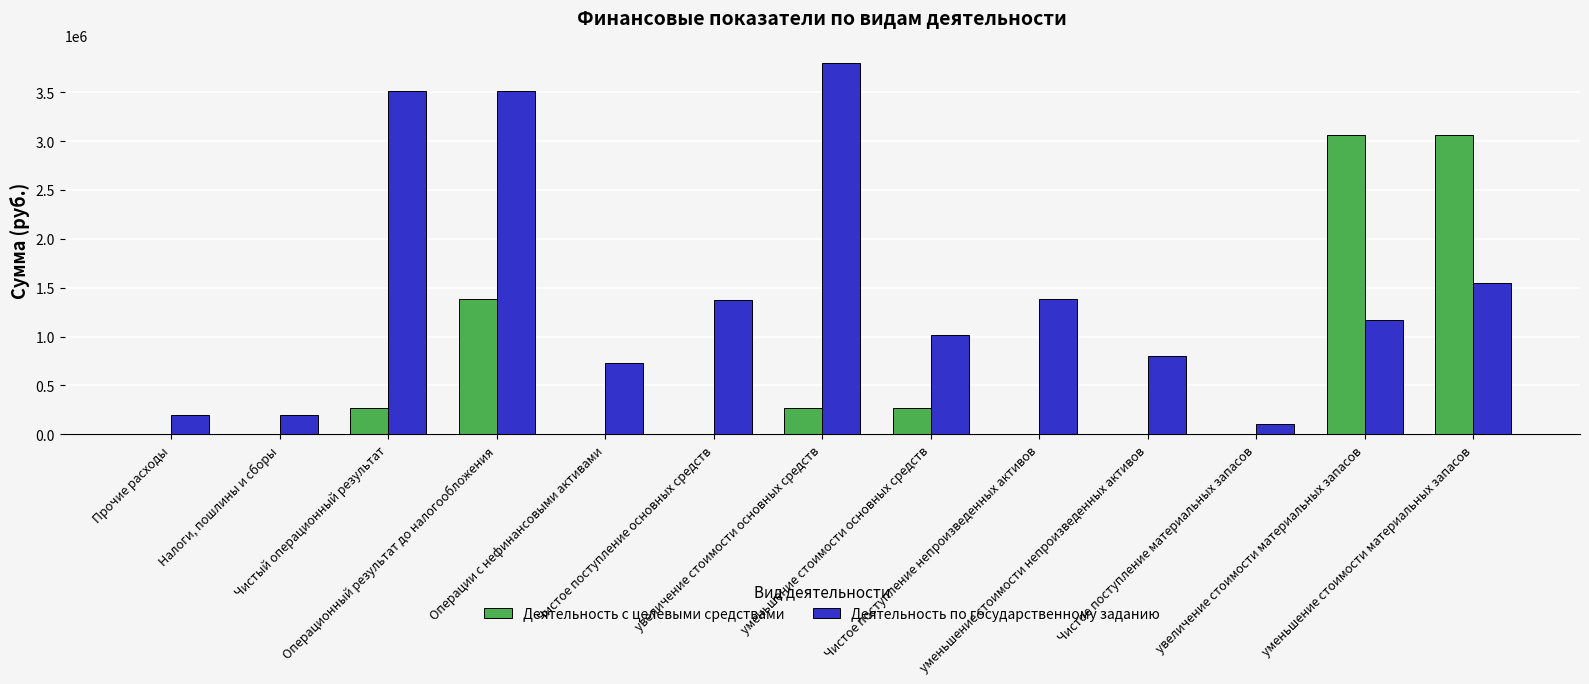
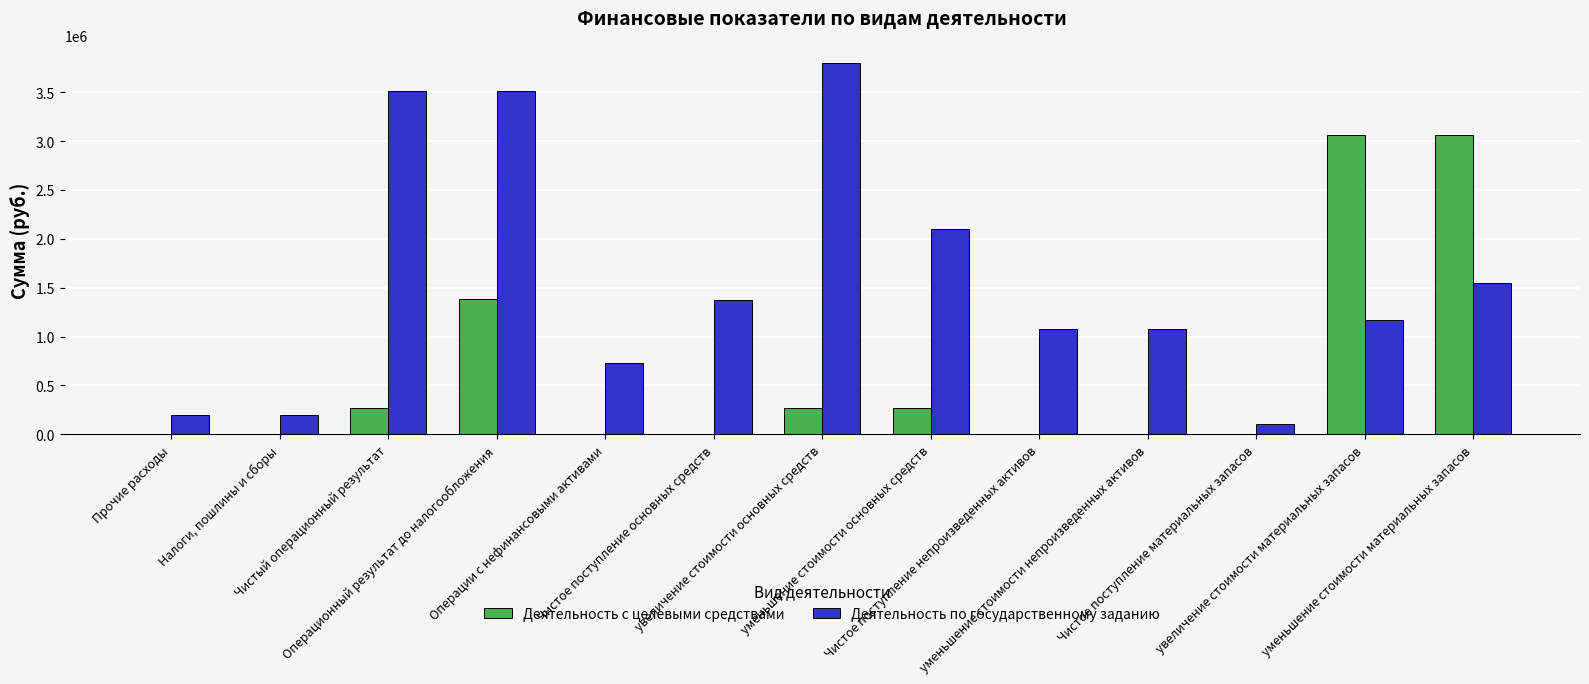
  {
    "Деятельность с целевыми средствами": {
      "Прочие расходы": 0,
      "Налоги, пошлины и сборы": 0,
      "Чистый операционный результат": 300000,
      "Операционный результат до налогообложения": 1400000,
      "Операции с нефинансовыми активами": 0,
      "Чистое поступление основных средств": 0,
      "увеличение стоимости основных средств": 300000,
      "уменьшение стоимости основных средств": 300000,
      "Чистое поступление непроизведенных активов": 0,
      "уменьшение стоимости непроизведенных активов": 0,
      "Чистое поступление материальных запасов": 0,
      "увеличение стоимости материальных запасов": 3100000,
      "уменьшение стоимости материальных запасов": 3100000
    },
    "Деятельность по государственному заданию": {
      "Прочие расходы": 200000,
      "Налоги, пошлины и сборы": 200000,
      "Чистый операционный результат": 3500000,
      "Операционный результат до налогообложения": 3500000,
      "Операции с нефинансовыми активами": 700000,
      "Чистое поступление основных средств": 1400000,
      "увеличение стоимости основных средств": 3800000,
-     "уменьшение стоимости основных средств": 1000000,
-     "Чистое поступление непроизведенных активов": 1400000,
-     "уменьшение стоимости непроизведенных активов": 800000,
+     "уменьшение стоимости основных средств": 2100000,
+     "Чистое поступление непроизведенных активов": 1100000,
+     "уменьшение стоимости непроизведенных активов": 1100000,
      "Чистое поступление материальных запасов": 100000,
      "увеличение стоимости материальных запасов": 1200000,
      "уменьшение стоимости материальных запасов": 1500000
    }
  }
